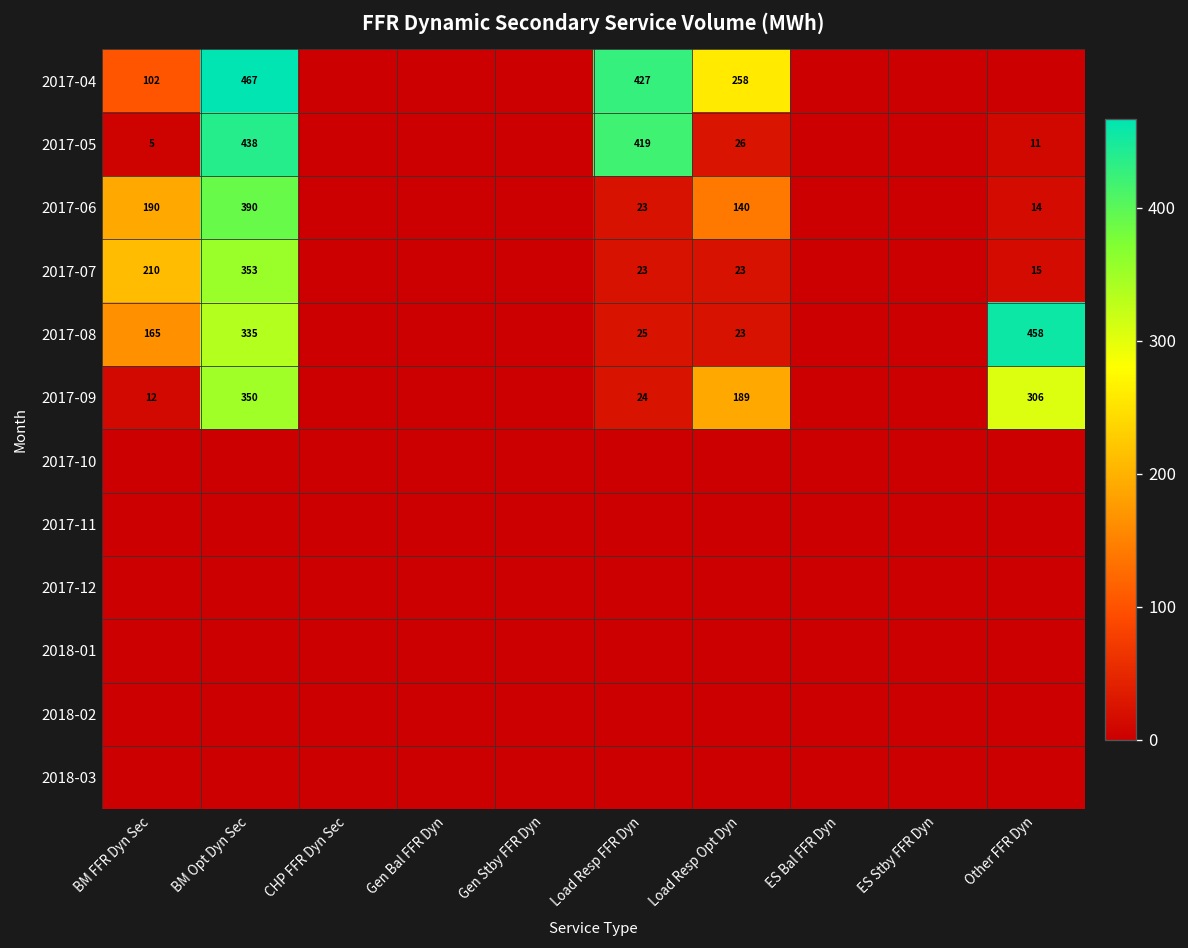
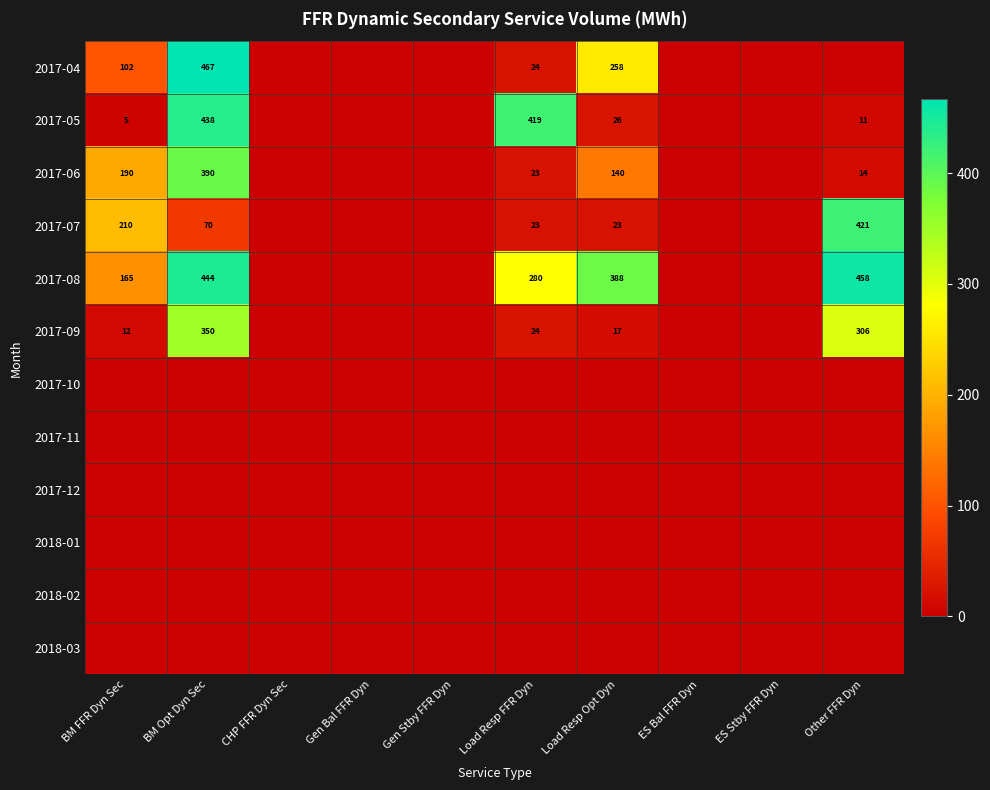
  {
    "2017-04": {
      "BM FFR Dyn Sec": 102,
      "BM Opt Dyn Sec": 467,
-     "Load Resp FFR Dyn": 427,
+     "Load Resp FFR Dyn": 24,
      "Load Resp Opt Dyn": 258
    },
    "2017-05": {
      "BM FFR Dyn Sec": 5,
      "BM Opt Dyn Sec": 438,
      "Load Resp FFR Dyn": 419,
      "Load Resp Opt Dyn": 26,
      "Other FFR Dyn": 11
    },
    "2017-06": {
      "BM FFR Dyn Sec": 190,
      "BM Opt Dyn Sec": 390,
      "Load Resp FFR Dyn": 23,
      "Load Resp Opt Dyn": 140,
      "Other FFR Dyn": 14
    },
    "2017-07": {
      "BM FFR Dyn Sec": 210,
-     "BM Opt Dyn Sec": 353,
+     "BM Opt Dyn Sec": 70,
      "Load Resp FFR Dyn": 23,
      "Load Resp Opt Dyn": 23,
-     "Other FFR Dyn": 15
+     "Other FFR Dyn": 421
    },
    "2017-08": {
      "BM FFR Dyn Sec": 165,
-     "BM Opt Dyn Sec": 335,
-     "Load Resp FFR Dyn": 25,
-     "Load Resp Opt Dyn": 23,
+     "BM Opt Dyn Sec": 444,
+     "Load Resp FFR Dyn": 280,
+     "Load Resp Opt Dyn": 388,
      "Other FFR Dyn": 458
    },
    "2017-09": {
      "BM FFR Dyn Sec": 12,
      "BM Opt Dyn Sec": 350,
      "Load Resp FFR Dyn": 24,
-     "Load Resp Opt Dyn": 189,
+     "Load Resp Opt Dyn": 17,
      "Other FFR Dyn": 306
    }
  }
